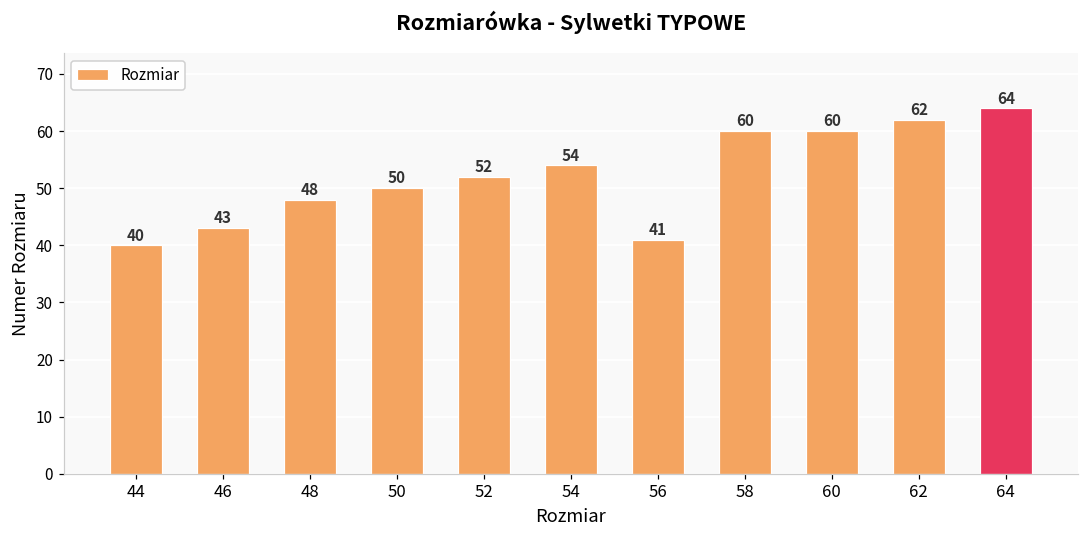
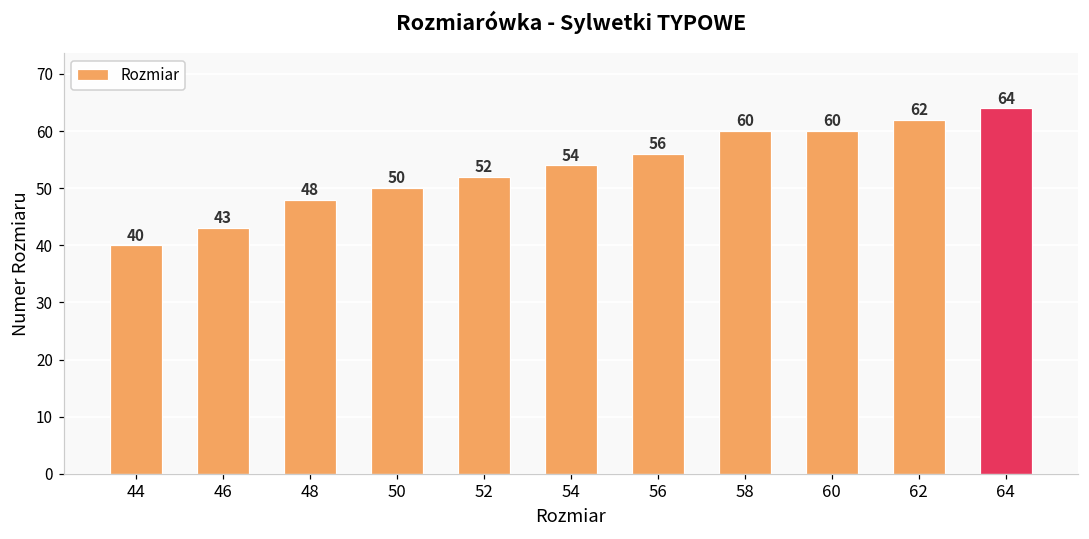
  {
    "44": 40,
    "46": 43,
    "48": 48,
    "50": 50,
    "52": 52,
    "54": 54,
-   "56": 41,
+   "56": 56,
    "58": 60,
    "60": 60,
    "62": 62,
    "64": 64
  }
